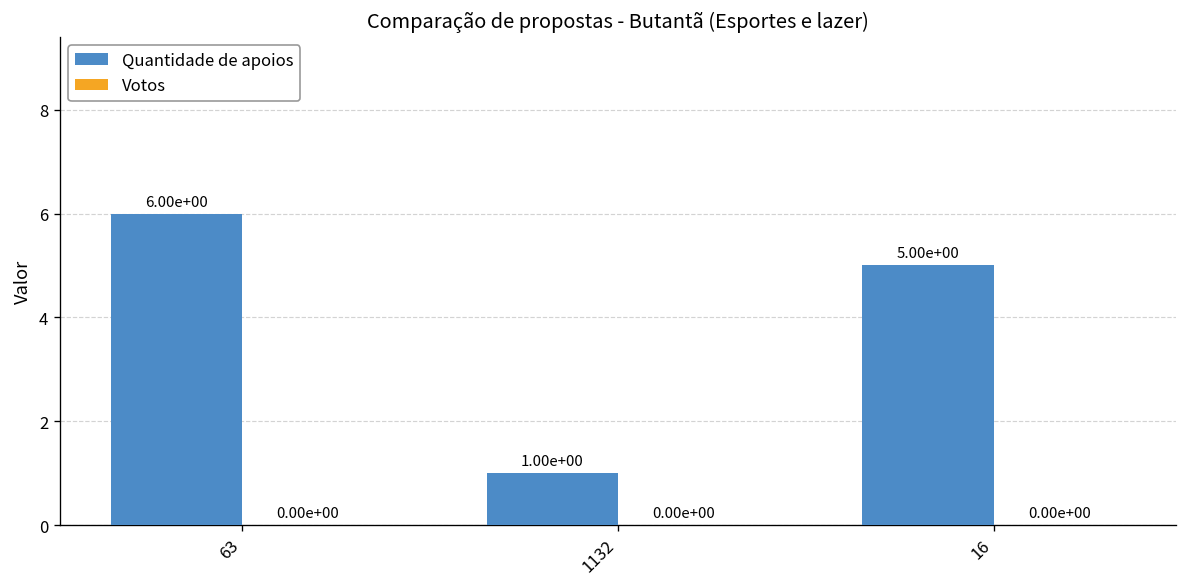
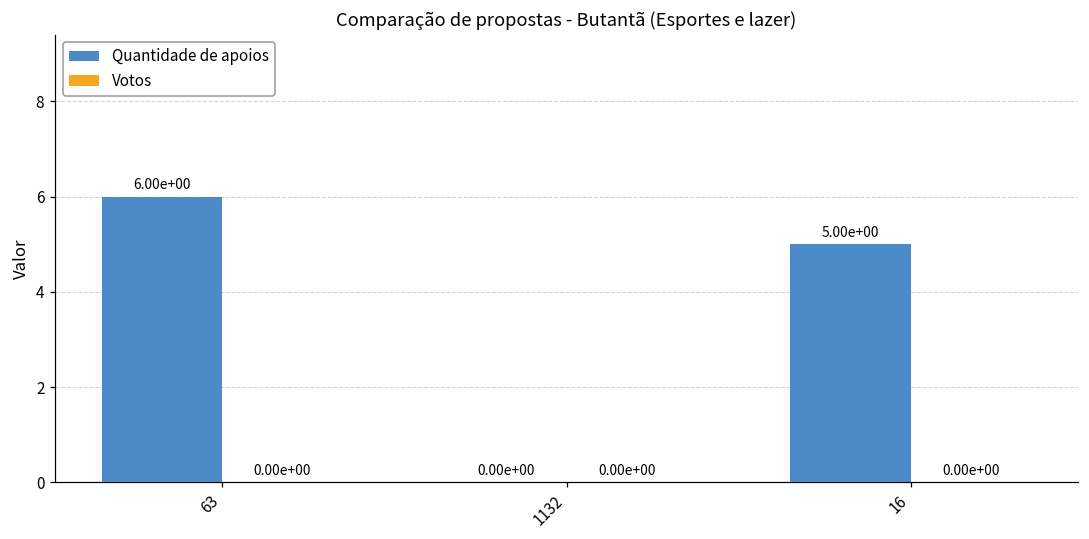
  {
    "Quantidade de apoios": {
      "63": "6.00e+00",
-     "1132": "1.00e+00",
+     "1132": "0.00e+00",
      "16": "5.00e+00"
    },
    "Votos": {
      "63": "0.00e+00",
      "1132": "0.00e+00",
      "16": "0.00e+00"
    }
  }
